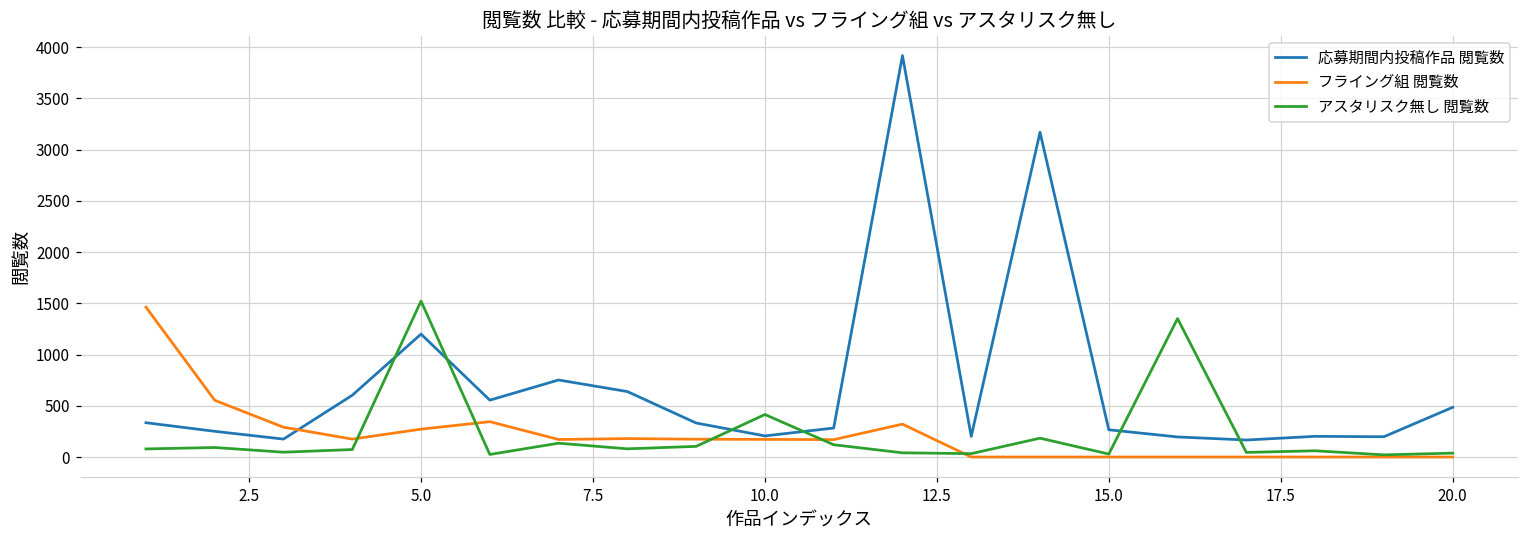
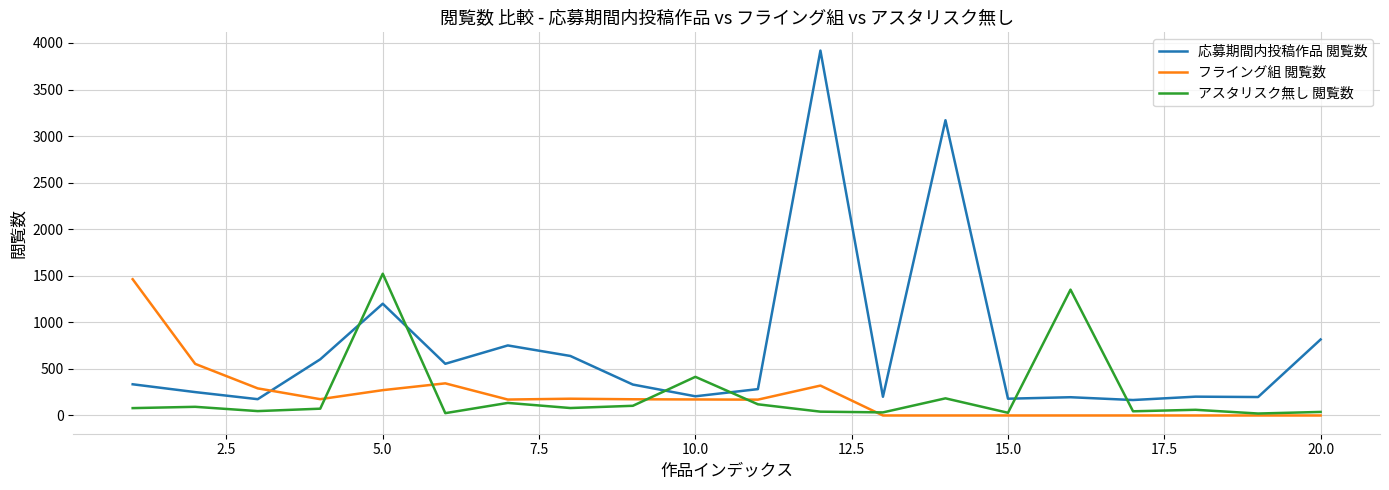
  {
    "応募期間内投稿作品 閲覧数": {
      "5.0": 1200,
      "10.0": 200,
-     "15.0": 300,
-     "20.0": 500
+     "15.0": 200,
+     "20.0": 800
    },
    "フライング組 閲覧数": {
      "5.0": 300,
      "10.0": 200,
      "15.0": 0,
      "20.0": 0
    },
    "アスタリスク無し 閲覧数": {
      "5.0": 1500,
      "10.0": 400,
      "15.0": 0,
      "20.0": 0
    }
  }
